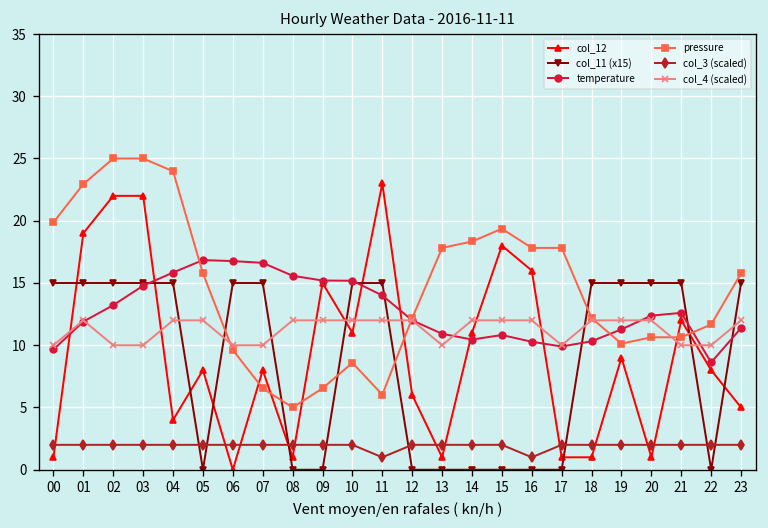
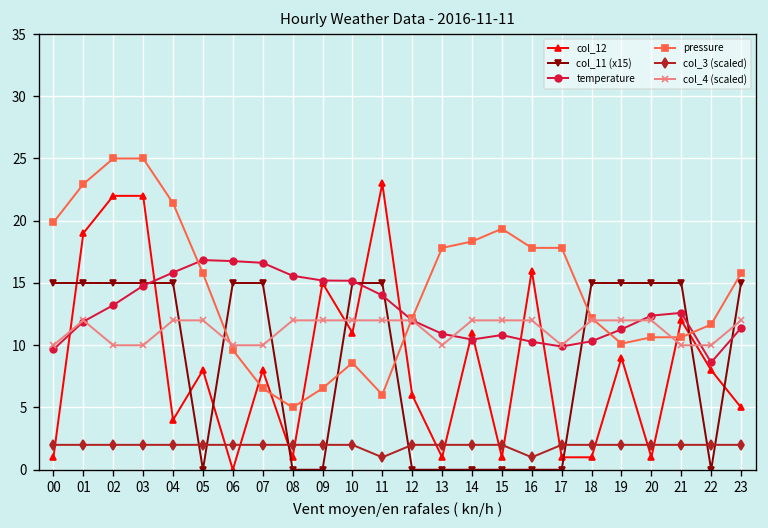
  {
    "col_12": {
      "00": 1,
      "01": 19,
      "02": 22,
      "03": 22,
      "04": 4,
      "05": 8,
      "06": 0,
      "07": 8,
      "08": 1,
      "10": 11,
      "11": 23,
      "12": 6,
      "13": 1,
      "14": 11,
-     "15": 18,
+     "15": 1,
      "16": 16,
      "17": 1,
      "18": 1,
      "19": 9,
      "20": 1,
      "21": 12,
      "22": 8,
      "23": 5
    },
    "col_11 (x15)": {
      "00": 15.0,
      "01": 15.0,
      "02": 15.0,
      "04": 15.0,
      "05": 0.0,
      "06": 15.0,
      "07": 15.0,
      "08": 0.0,
      "09": 0.0,
      "11": 15.0,
      "12": 0.0,
      "13": 0.0,
      "14": 0.0,
      "15": 0.0,
      "16": 0.0,
      "17": 0.0,
      "18": 15.0,
      "19": 15.0,
      "20": 15.0,
      "21": 15.0,
      "22": 0.0,
      "23": 15.0
    },
    "pressure": {
      "00": 19.9,
      "01": 22.9,
      "02": 25.0,
      "03": 25.0,
-     "04": 24.0,
+     "04": 21.4,
      "05": 15.8,
      "06": 9.6,
      "07": 6.5,
      "08": 5.0,
      "09": 6.5,
      "10": 8.6,
      "11": 6.0,
      "13": 17.8,
      "14": 18.3,
      "15": 19.4,
      "16": 17.8,
      "17": 17.8,
      "19": 10.1,
      "20": 10.6,
      "21": 10.6,
      "22": 11.7,
      "23": 15.8
    },
    "col_4 (scaled)": {
      "00": 10.0,
      "02": 10.0,
      "03": 10.0,
      "04": 12.0,
      "05": 12.0,
      "06": 10.0,
      "07": 10.0,
      "08": 12.0,
      "09": 12.0,
      "10": 12.0,
      "11": 12.0,
      "13": 10.0,
      "14": 12.0,
      "15": 12.0,
      "16": 12.0,
      "19": 12.0,
      "20": 12.0,
      "21": 10.0,
      "22": 10.0,
      "23": 12.0
    }
  }
